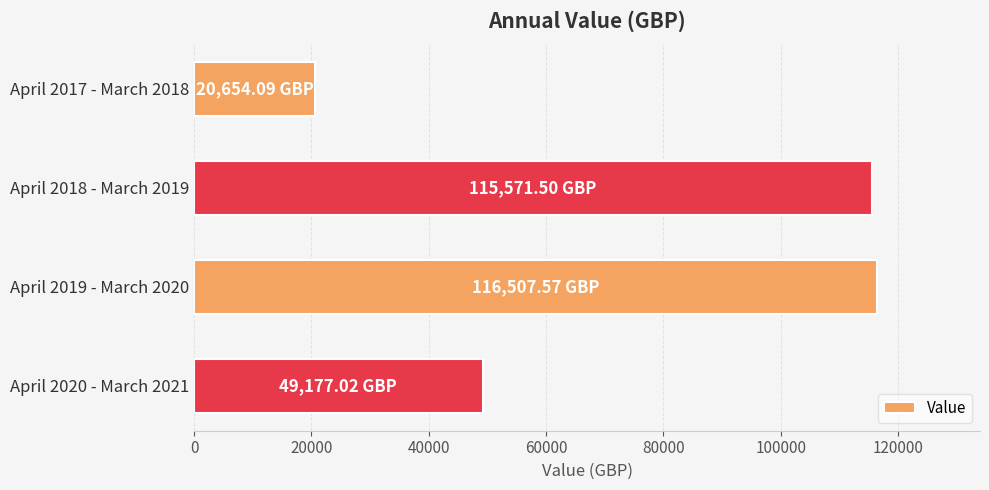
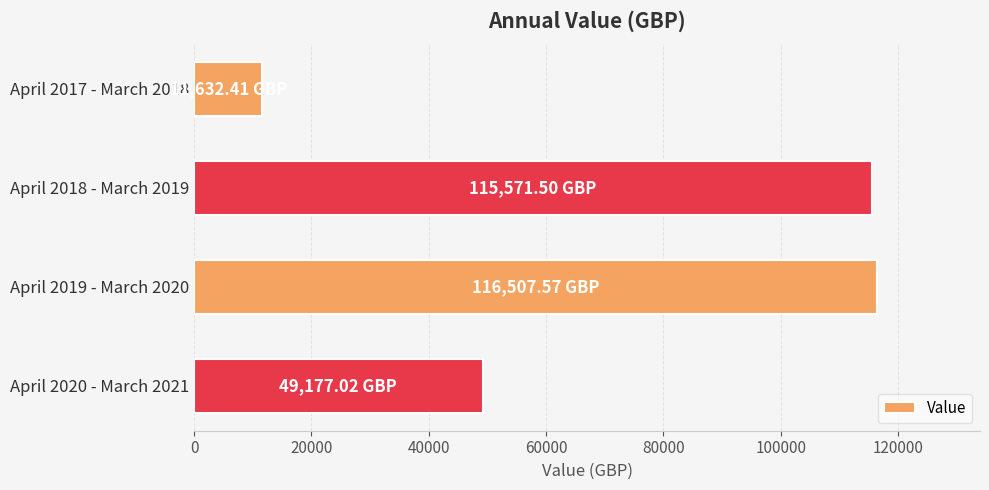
  {
-   "April 2017 - March 2018": "20,654.09",
+   "April 2017 - March 2018": "11,632.41",
    "April 2018 - March 2019": "115,571.50",
    "April 2019 - March 2020": "116,507.57",
    "April 2020 - March 2021": "49,177.02"
  }
